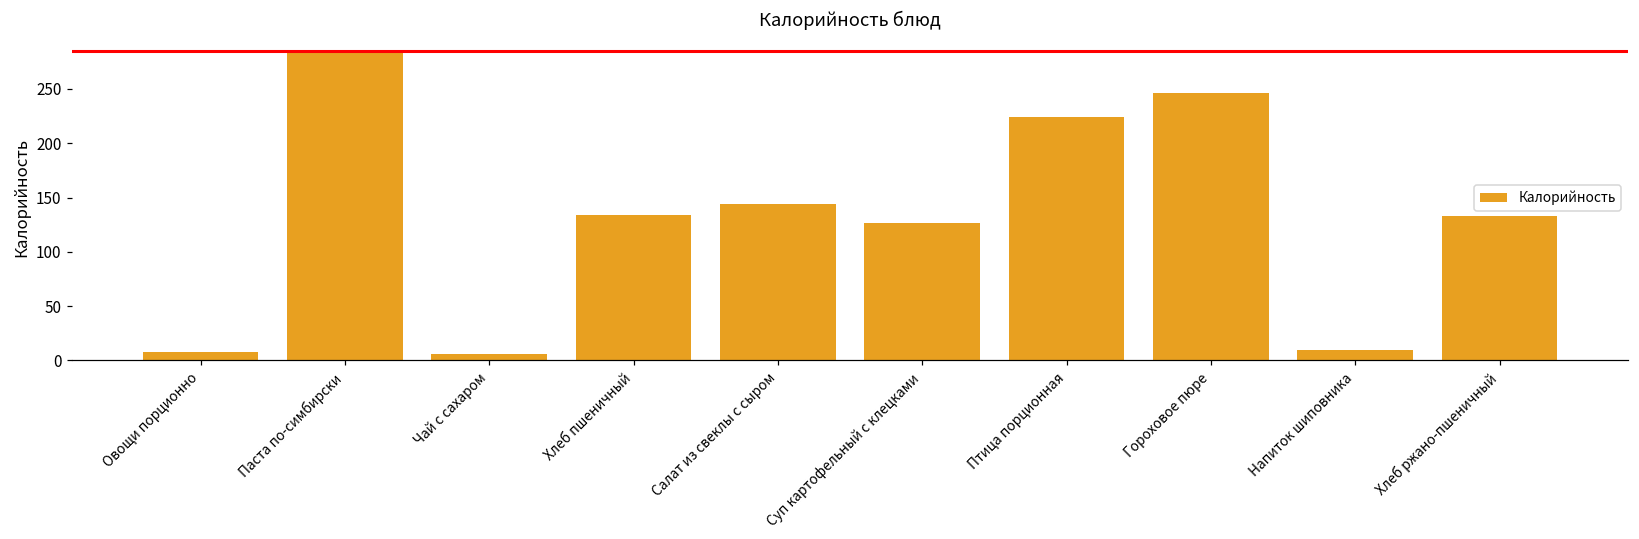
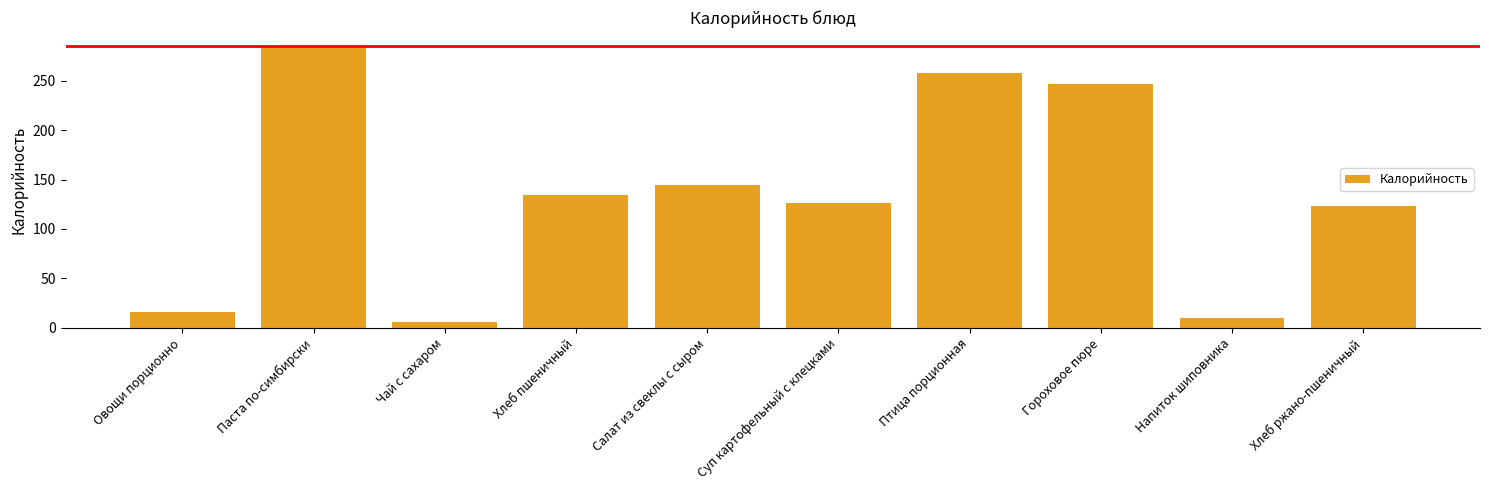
  {
-   "Овощи порционно": 10,
+   "Овощи порционно": 20,
    "Паста по-симбирски": 290,
    "Чай с сахаром": 10,
    "Хлеб пшеничный": 130,
    "Салат из свеклы с сыром": 140,
    "Суп картофельный с клецками": 130,
-   "Птица порционная": 220,
+   "Птица порционная": 260,
    "Гороховое пюре": 250,
    "Напиток шиповника": 10,
-   "Хлеб ржано-пшеничный": 130
+   "Хлеб ржано-пшеничный": 120
  }
